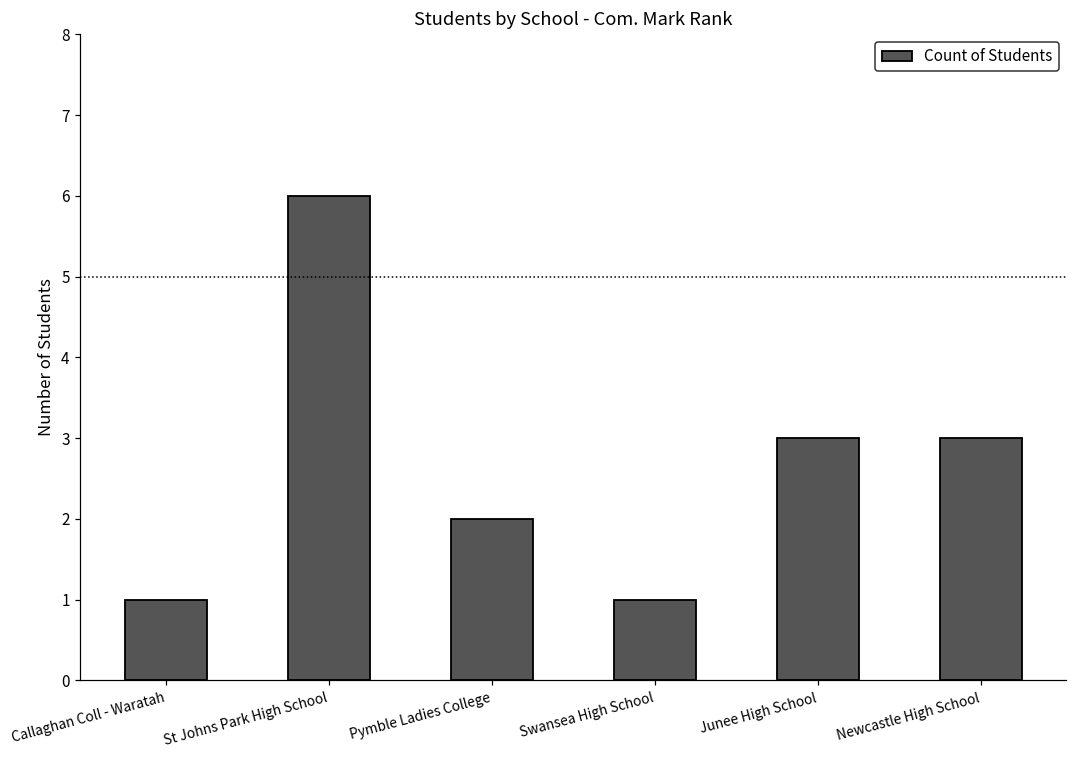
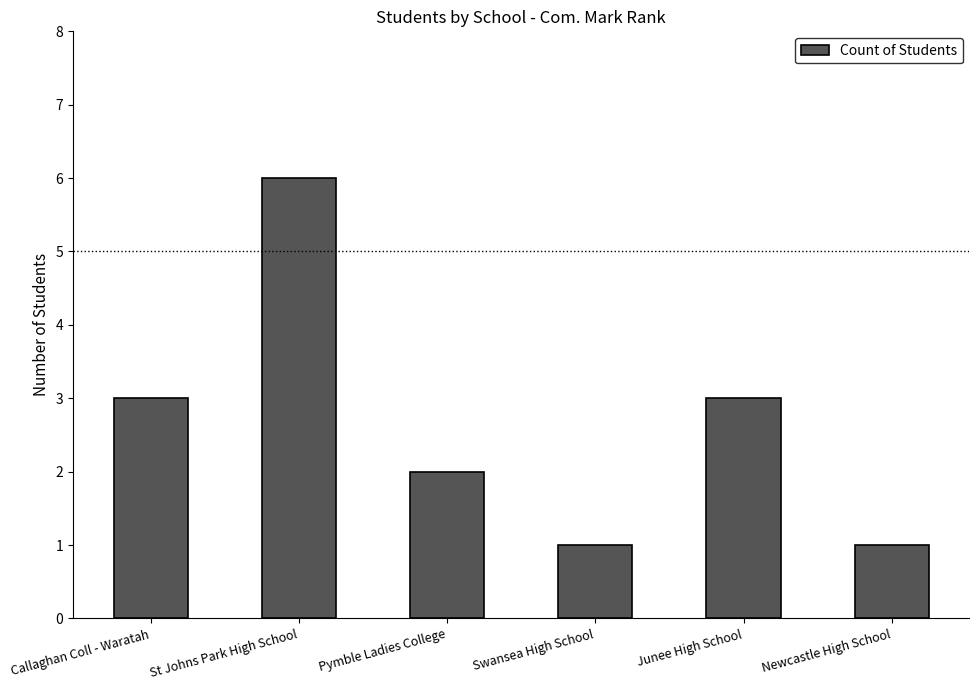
  {
-   "Callaghan Coll - Waratah": 1,
+   "Callaghan Coll - Waratah": 3,
    "St Johns Park High School": 6,
    "Pymble Ladies College": 2,
    "Swansea High School": 1,
    "Junee High School": 3,
-   "Newcastle High School": 3
+   "Newcastle High School": 1
  }
